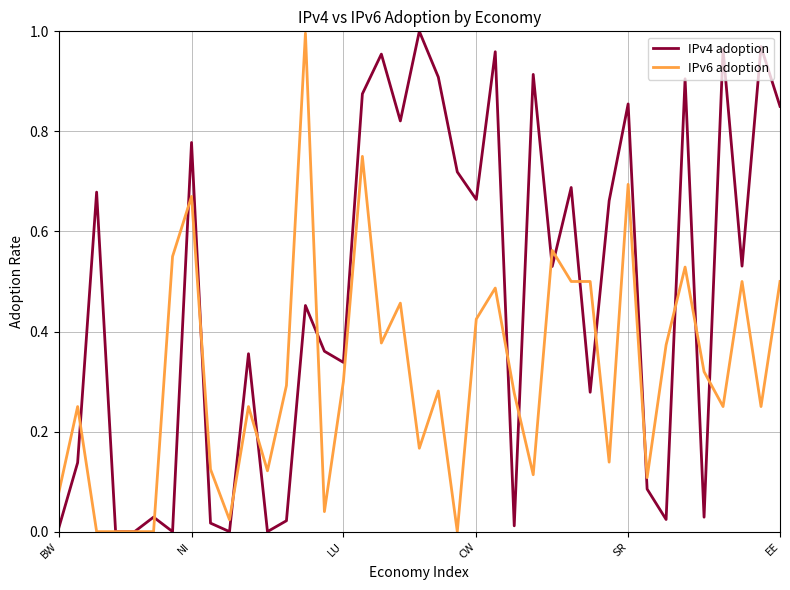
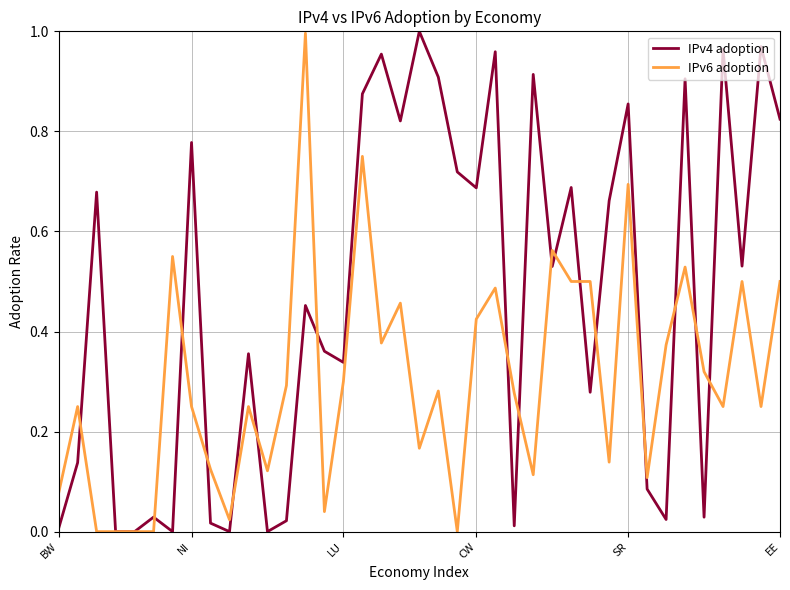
  {
    "IPv4 adoption": {
      "BW": 0.01,
      "NI": 0.78,
      "LU": 0.34,
-     "CW": 0.66,
+     "CW": 0.69,
      "SR": 0.85,
-     "EE": 0.85
+     "EE": 0.82
    },
    "IPv6 adoption": {
      "BW": 0.08,
-     "NI": 0.67,
+     "NI": 0.25,
      "LU": 0.30,
      "CW": 0.42,
      "SR": 0.69,
      "EE": 0.50
    }
  }
